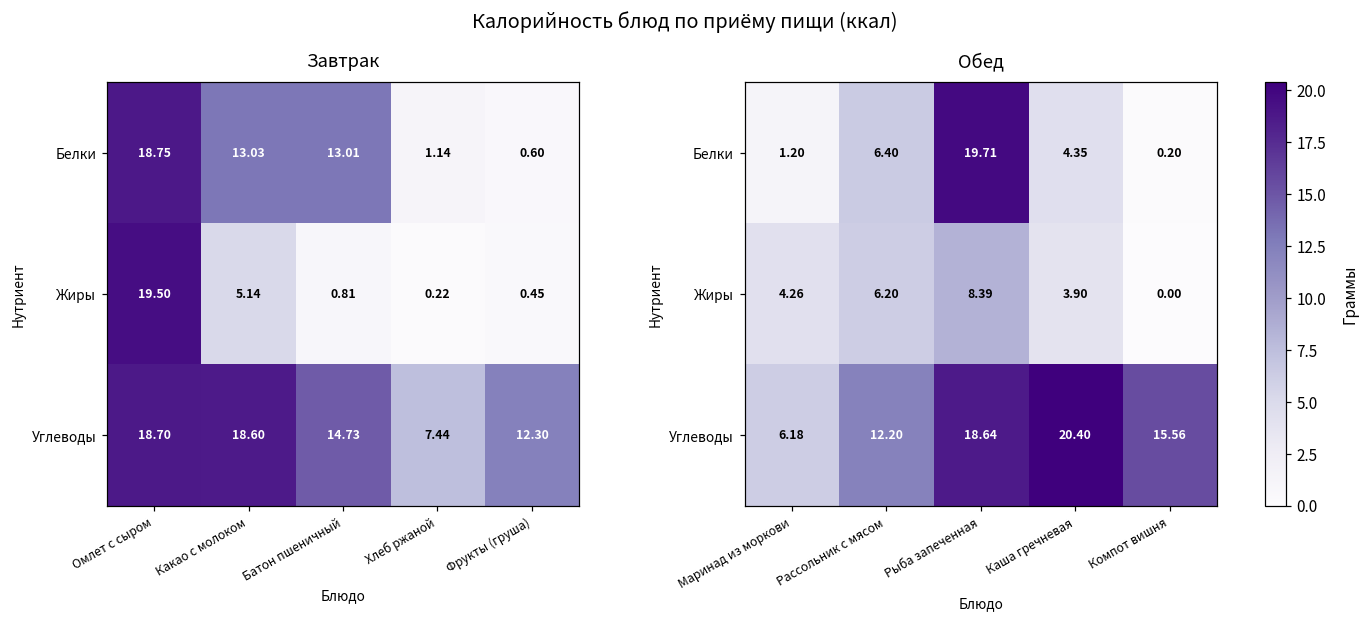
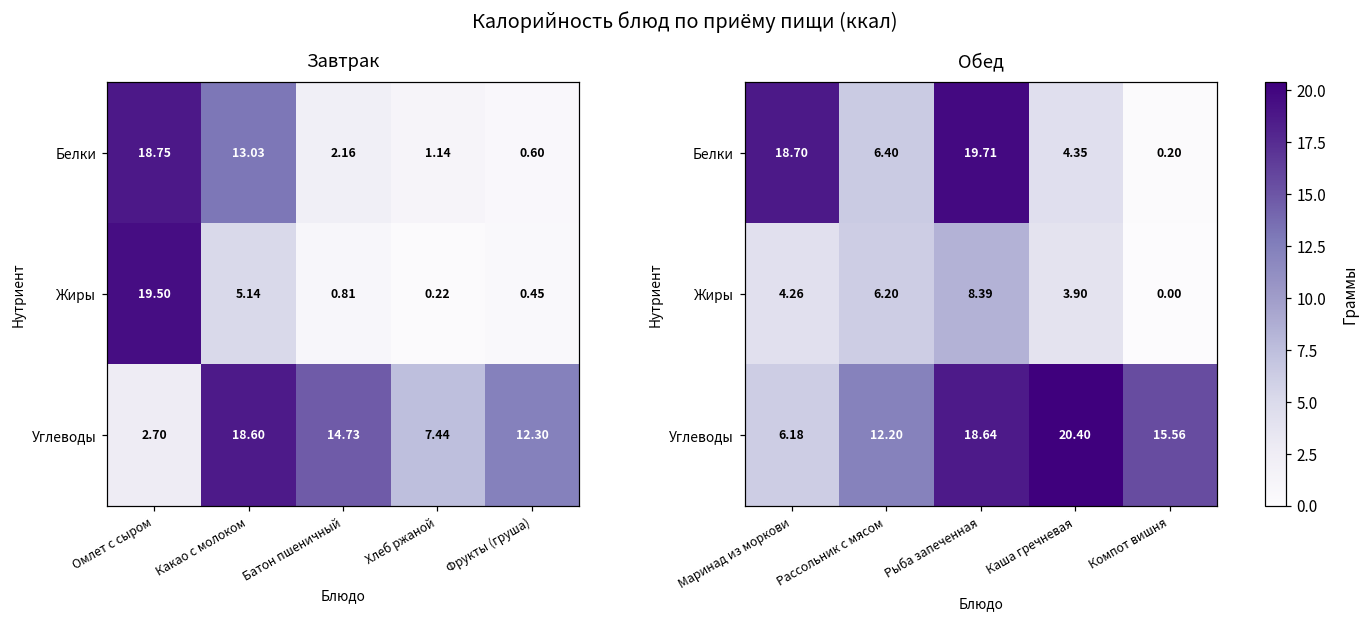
  {
    "Завтрак": {
      "Белки": {
        "Омлет с сыром": 18.75,
        "Какао с молоком": 13.03,
-       "Батон пшеничный": 13.01,
+       "Батон пшеничный": 2.16,
        "Хлеб ржаной": 1.14,
        "Фрукты (груша)": 0.60
      },
      "Жиры": {
        "Омлет с сыром": 19.50,
        "Какао с молоком": 5.14,
        "Батон пшеничный": 0.81,
        "Хлеб ржаной": 0.22,
        "Фрукты (груша)": 0.45
      },
      "Углеводы": {
-       "Омлет с сыром": 18.70,
+       "Омлет с сыром": 2.70,
        "Какао с молоком": 18.60,
        "Батон пшеничный": 14.73,
        "Хлеб ржаной": 7.44,
        "Фрукты (груша)": 12.30
      }
    },
    "Обед": {
      "Белки": {
-       "Маринад из моркови": 1.20,
+       "Маринад из моркови": 18.70,
        "Рассольник с мясом": 6.40,
        "Рыба запеченная": 19.71,
        "Каша гречневая": 4.35,
        "Компот вишня": 0.20
      },
      "Жиры": {
        "Маринад из моркови": 4.26,
        "Рассольник с мясом": 6.20,
        "Рыба запеченная": 8.39,
        "Каша гречневая": 3.90,
        "Компот вишня": 0.00
      },
      "Углеводы": {
        "Маринад из моркови": 6.18,
        "Рассольник с мясом": 12.20,
        "Рыба запеченная": 18.64,
        "Каша гречневая": 20.40,
        "Компот вишня": 15.56
      }
    }
  }
